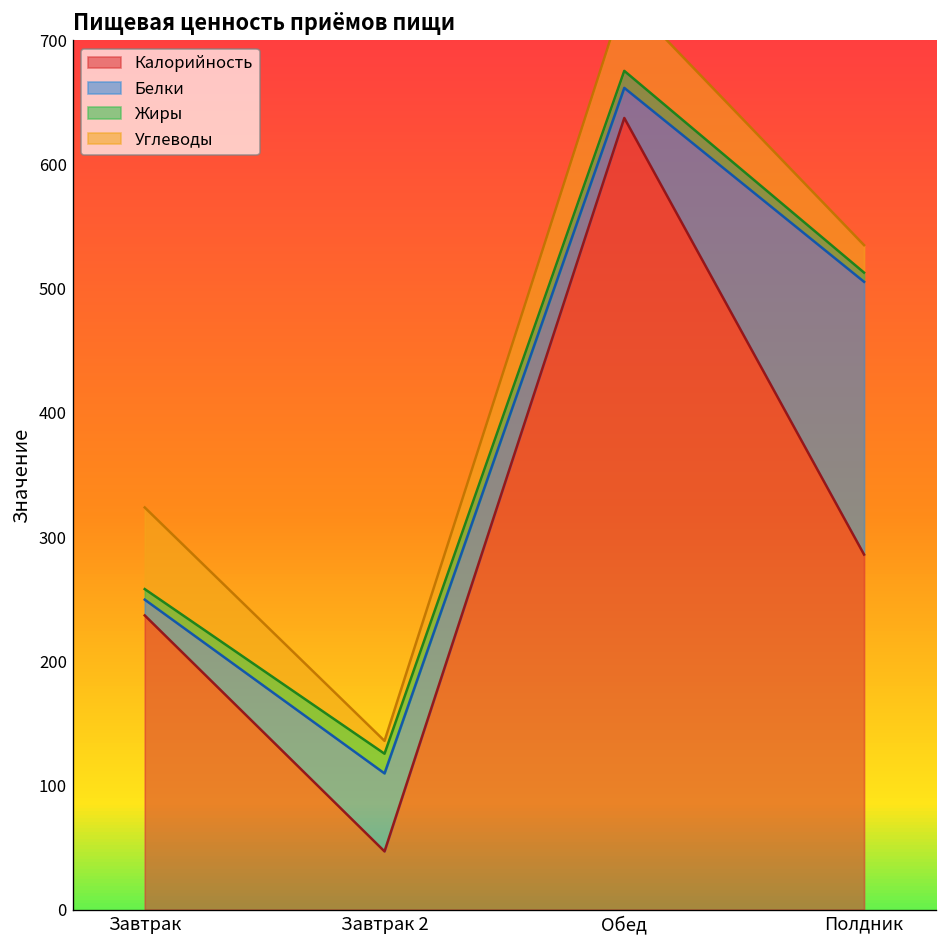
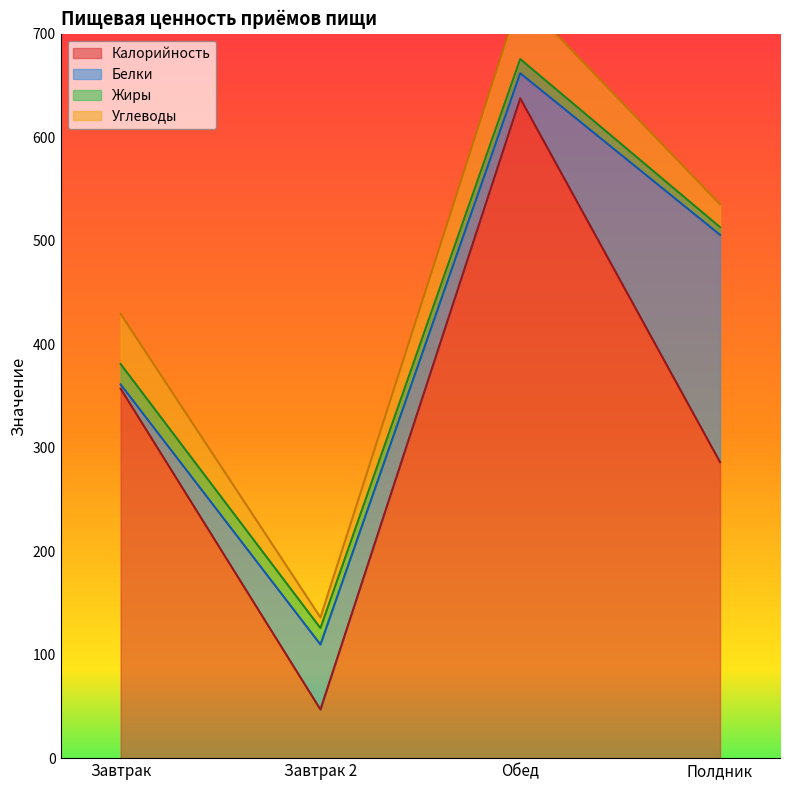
  {
    "Калорийность": {
-     "Завтрак": 237,
+     "Завтрак": 357,
      "Завтрак 2": 47,
      "Обед": 638,
      "Полдник": 286
    },
    "Белки": {
-     "Завтрак": 13,
+     "Завтрак": 4,
      "Завтрак 2": 63,
      "Обед": 24,
      "Полдник": 220
    },
    "Жиры": {
-     "Завтрак": 9,
+     "Завтрак": 20,
      "Завтрак 2": 16,
      "Обед": 14,
      "Полдник": 7
    },
    "Углеводы": {
-     "Завтрак": 66,
+     "Завтрак": 48,
      "Завтрак 2": 10,
      "Полдник": 22
    }
  }
